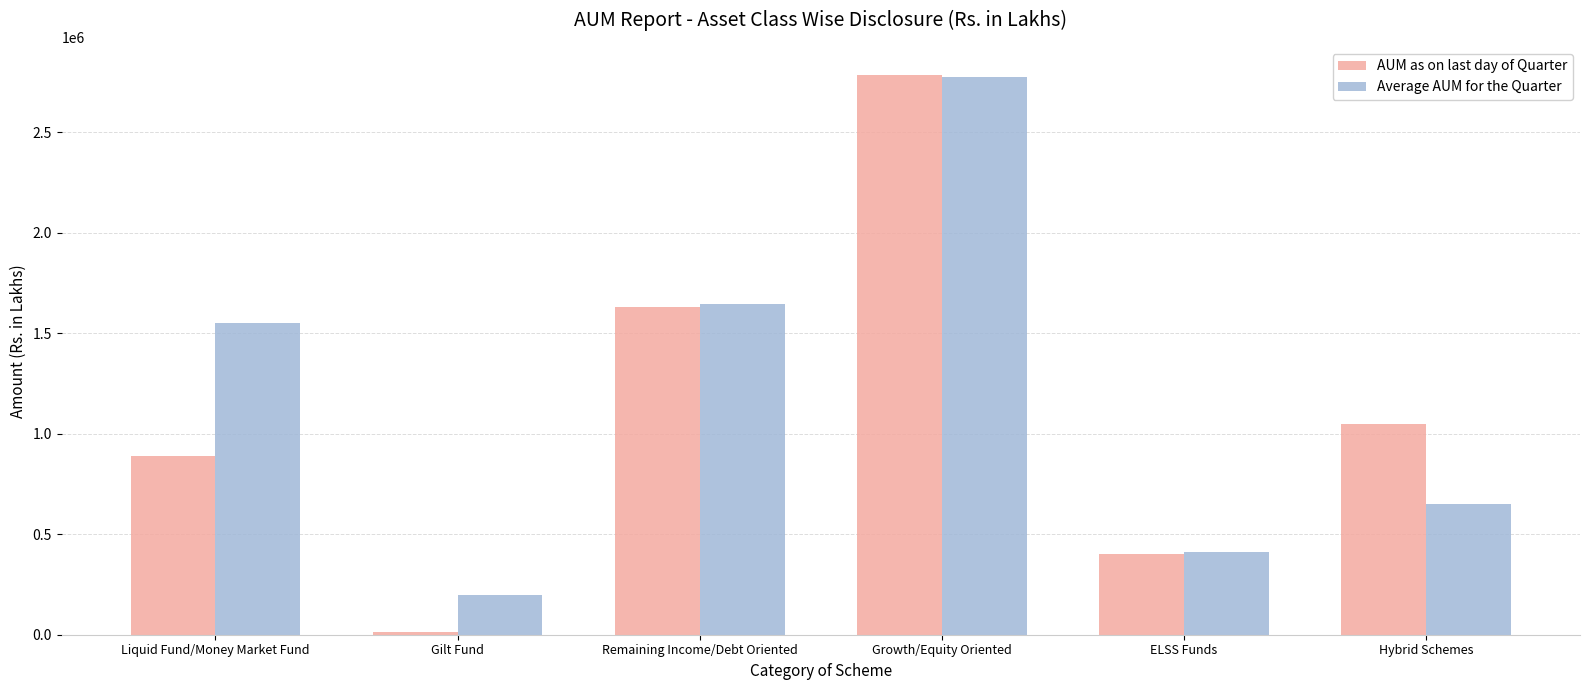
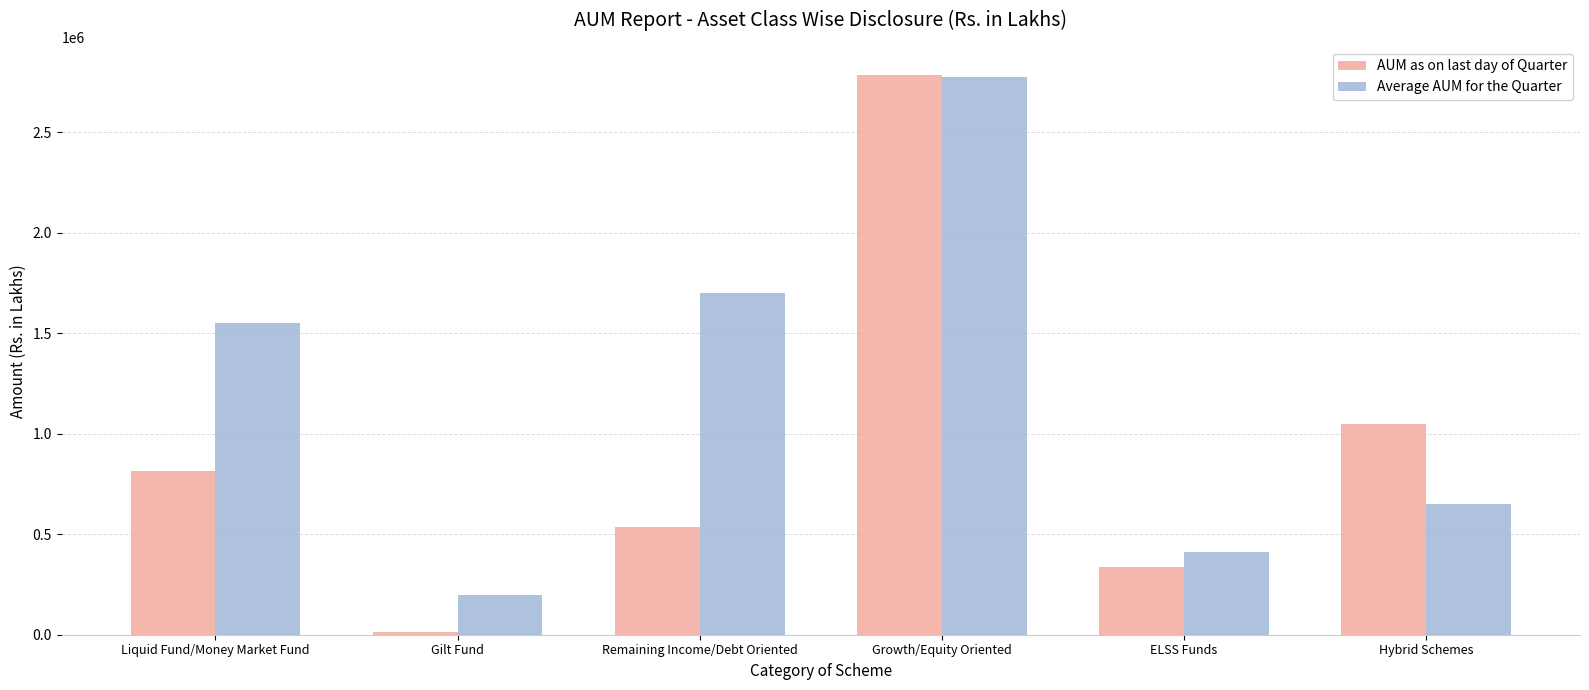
  {
    "AUM as on last day of Quarter": {
-     "Liquid Fund/Money Market Fund": 890000,
+     "Liquid Fund/Money Market Fund": 820000,
      "Gilt Fund": 10000,
-     "Remaining Income/Debt Oriented": 1630000,
+     "Remaining Income/Debt Oriented": 540000,
      "Growth/Equity Oriented": 2790000,
-     "ELSS Funds": 400000,
+     "ELSS Funds": 340000,
      "Hybrid Schemes": 1050000
    },
    "Average AUM for the Quarter": {
      "Liquid Fund/Money Market Fund": 1550000,
      "Gilt Fund": 200000,
-     "Remaining Income/Debt Oriented": 1640000,
+     "Remaining Income/Debt Oriented": 1700000,
      "Growth/Equity Oriented": 2780000,
      "ELSS Funds": 410000,
      "Hybrid Schemes": 650000
    }
  }
